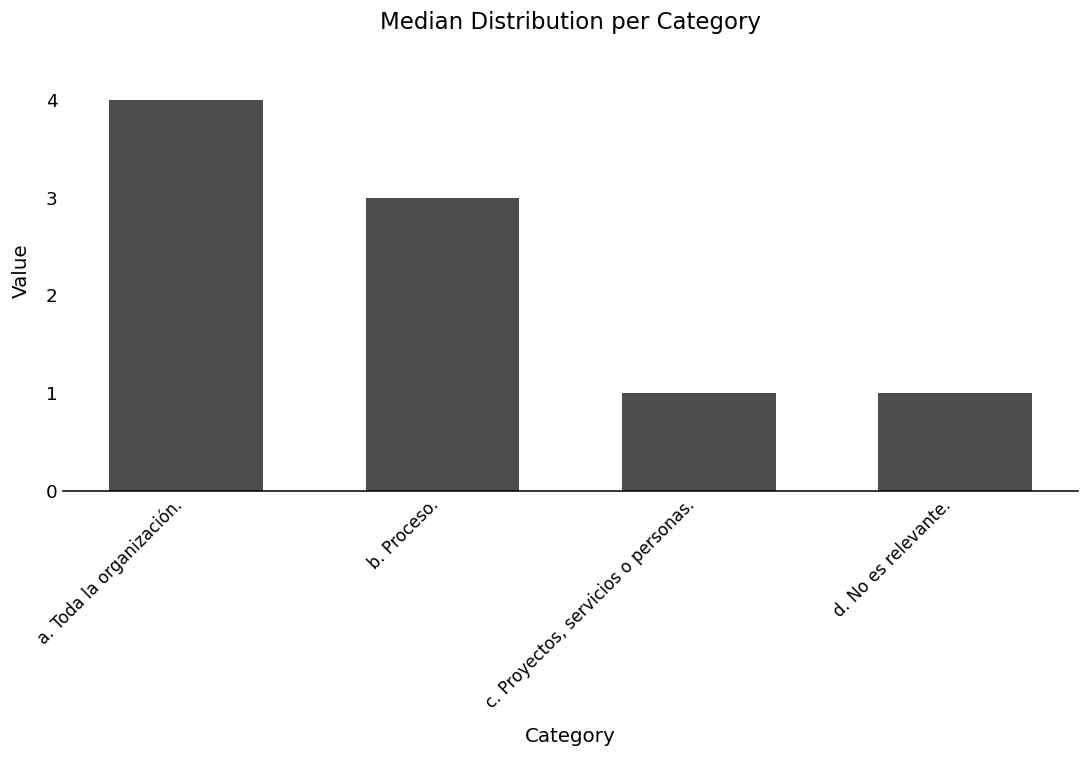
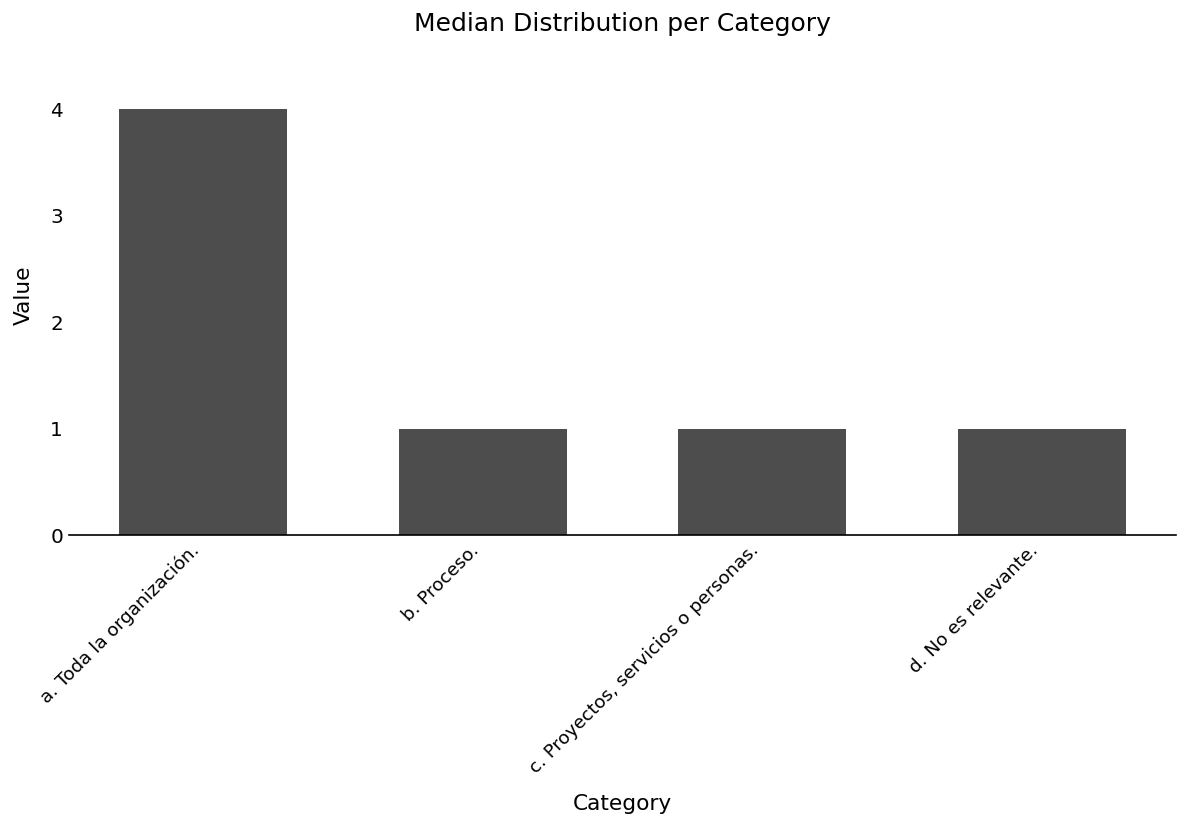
  {
    "a. Toda la organización.": 4,
-   "b. Proceso.": 3,
+   "b. Proceso.": 1,
    "c. Proyectos, servicios o personas.": 1,
    "d. No es relevante.": 1
  }
